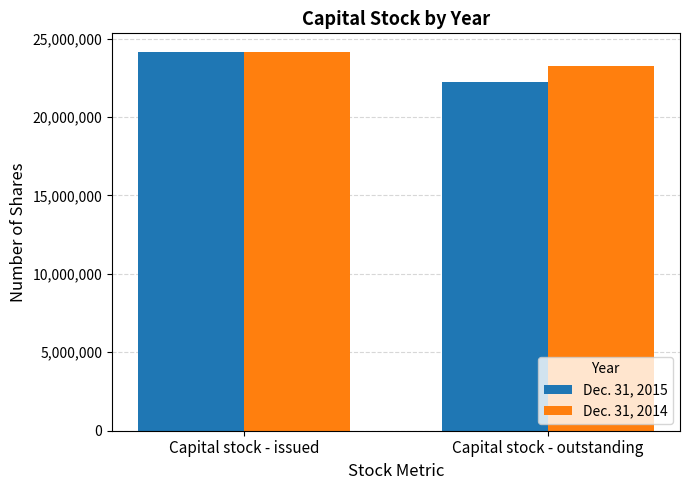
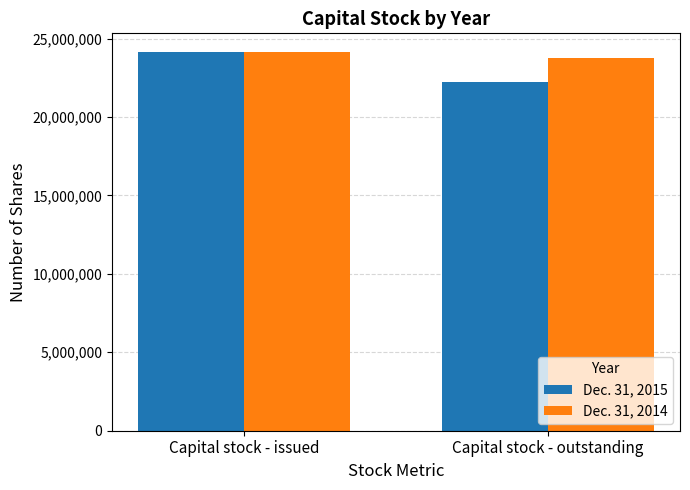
  {
    "Dec. 31, 2015": {
      "Capital stock - issued": "24,100,000",
      "Capital stock - outstanding": "22,200,000"
    },
    "Dec. 31, 2014": {
      "Capital stock - issued": "24,100,000",
-     "Capital stock - outstanding": "23,300,000"
+     "Capital stock - outstanding": "23,800,000"
    }
  }
